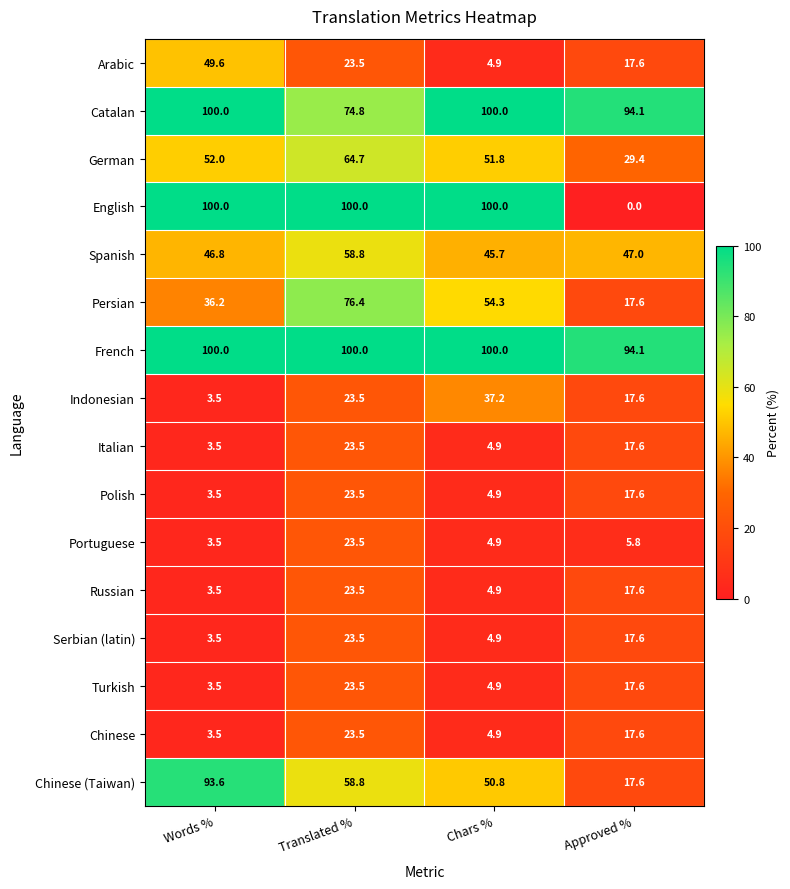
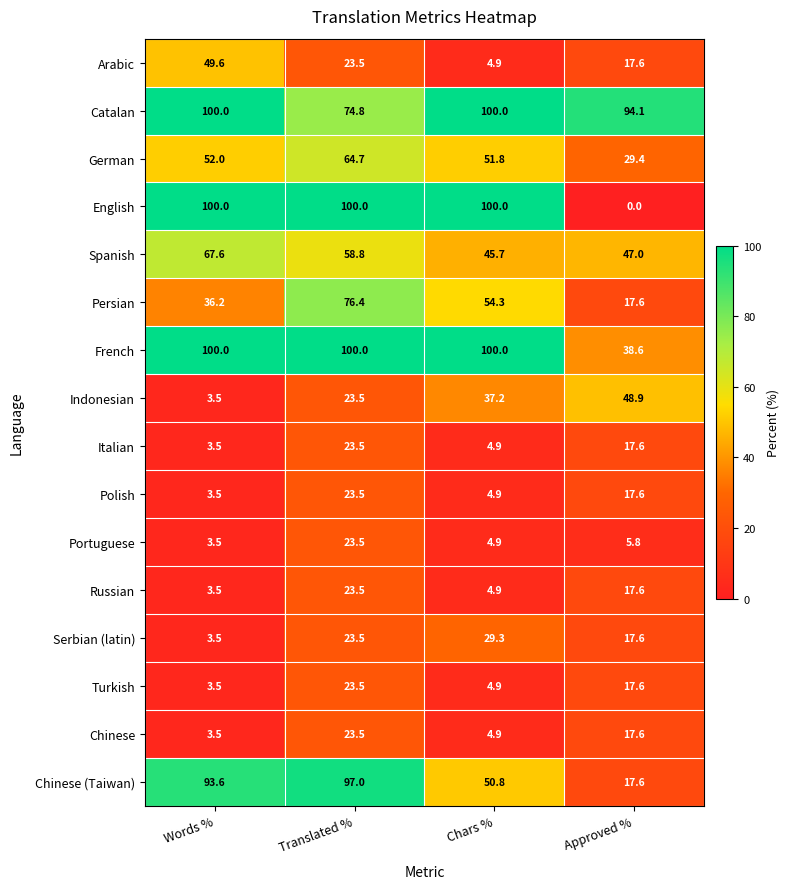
  {
    "Arabic": {
      "Words %": 49.6,
      "Translated %": 23.5,
      "Chars %": 4.9,
      "Approved %": 17.6
    },
    "Catalan": {
      "Words %": 100.0,
      "Translated %": 74.8,
      "Chars %": 100.0,
      "Approved %": 94.1
    },
    "German": {
      "Words %": 52.0,
      "Translated %": 64.7,
      "Chars %": 51.8,
      "Approved %": 29.4
    },
    "English": {
      "Words %": 100.0,
      "Translated %": 100.0,
      "Chars %": 100.0,
      "Approved %": 0.0
    },
    "Spanish": {
-     "Words %": 46.8,
+     "Words %": 67.6,
      "Translated %": 58.8,
      "Chars %": 45.7,
      "Approved %": 47.0
    },
    "Persian": {
      "Words %": 36.2,
      "Translated %": 76.4,
      "Chars %": 54.3,
      "Approved %": 17.6
    },
    "French": {
      "Words %": 100.0,
      "Translated %": 100.0,
      "Chars %": 100.0,
-     "Approved %": 94.1
+     "Approved %": 38.6
    },
    "Indonesian": {
      "Words %": 3.5,
      "Translated %": 23.5,
      "Chars %": 37.2,
-     "Approved %": 17.6
+     "Approved %": 48.9
    },
    "Italian": {
      "Words %": 3.5,
      "Translated %": 23.5,
      "Chars %": 4.9,
      "Approved %": 17.6
    },
    "Polish": {
      "Words %": 3.5,
      "Translated %": 23.5,
      "Chars %": 4.9,
      "Approved %": 17.6
    },
    "Portuguese": {
      "Words %": 3.5,
      "Translated %": 23.5,
      "Chars %": 4.9,
      "Approved %": 5.8
    },
    "Russian": {
      "Words %": 3.5,
      "Translated %": 23.5,
      "Chars %": 4.9,
      "Approved %": 17.6
    },
    "Serbian (latin)": {
      "Words %": 3.5,
      "Translated %": 23.5,
-     "Chars %": 4.9,
+     "Chars %": 29.3,
      "Approved %": 17.6
    },
    "Turkish": {
      "Words %": 3.5,
      "Translated %": 23.5,
      "Chars %": 4.9,
      "Approved %": 17.6
    },
    "Chinese": {
      "Words %": 3.5,
      "Translated %": 23.5,
      "Chars %": 4.9,
      "Approved %": 17.6
    },
    "Chinese (Taiwan)": {
      "Words %": 93.6,
-     "Translated %": 58.8,
+     "Translated %": 97.0,
      "Chars %": 50.8,
      "Approved %": 17.6
    }
  }
